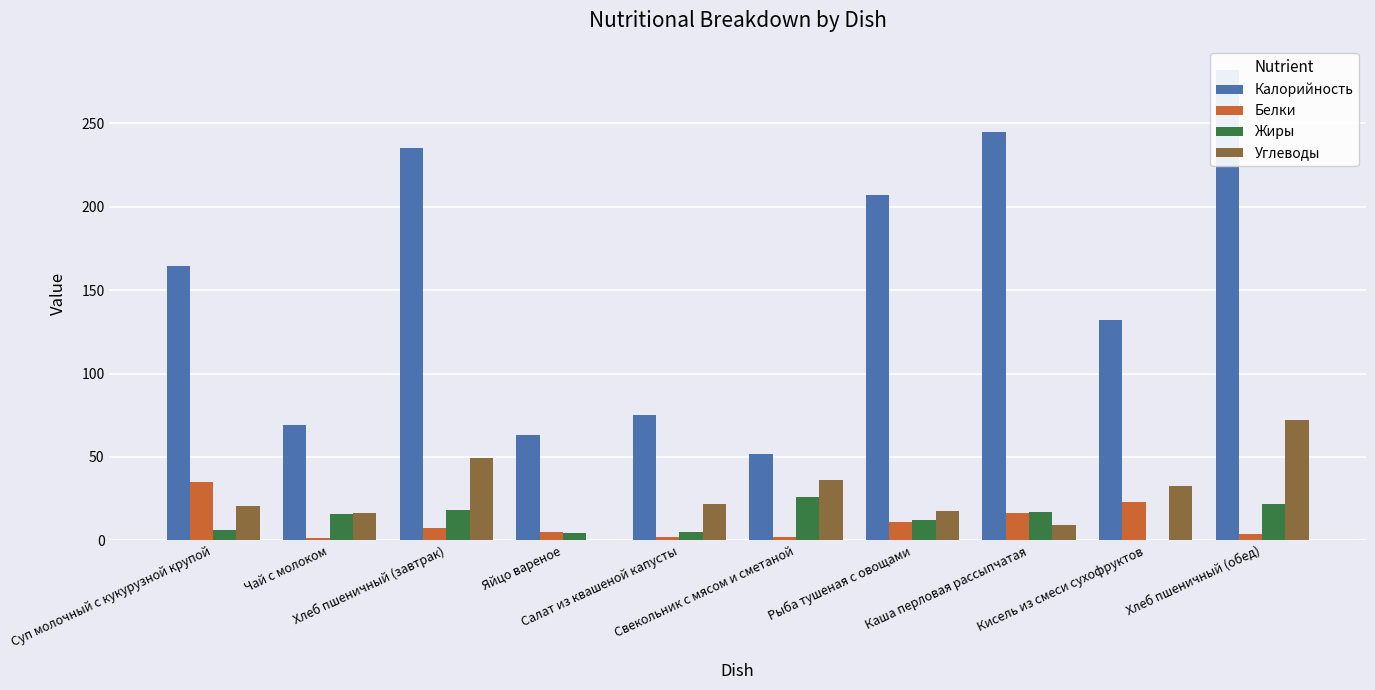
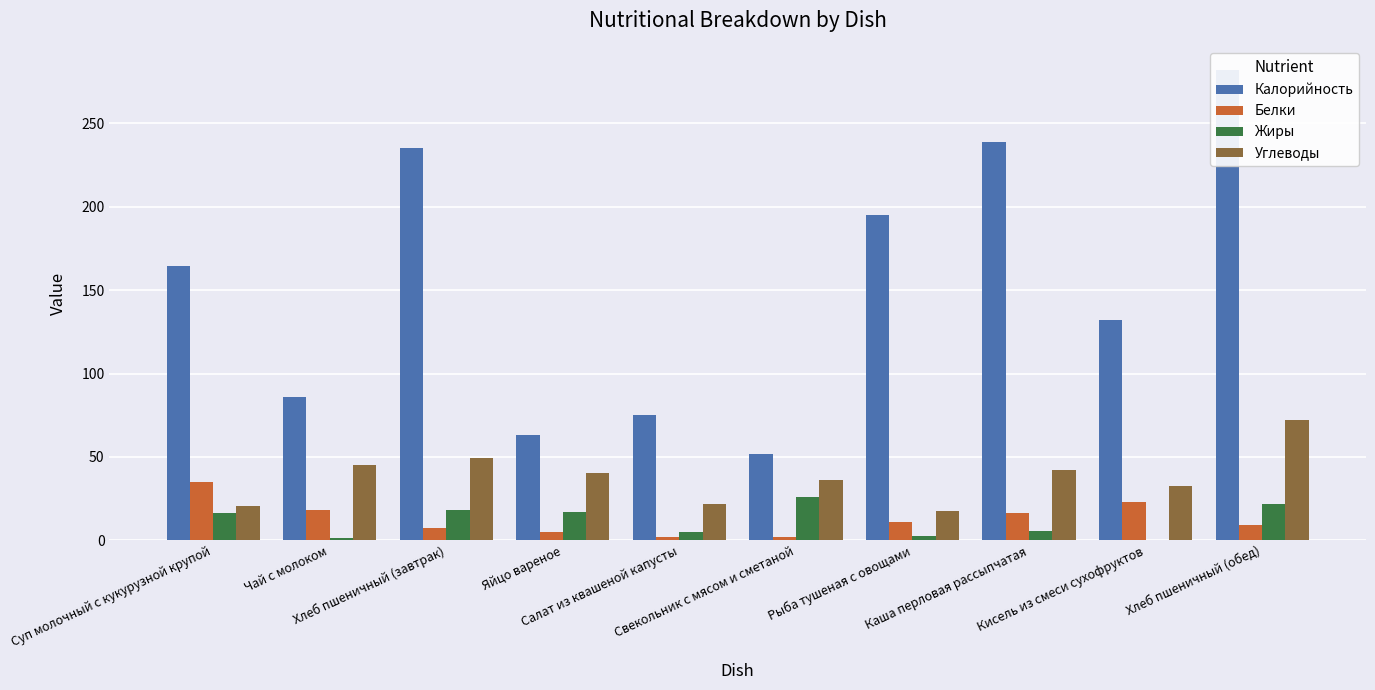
  {
    "Калорийность": {
      "Суп молочный с кукурузной крупой": 165,
-     "Чай с молоком": 69,
+     "Чай с молоком": 86,
      "Хлеб пшеничный (завтрак)": 235,
      "Яйцо вареное": 63,
      "Салат из квашеной капусты": 75,
      "Свекольник с мясом и сметаной": 52,
-     "Рыба тушеная с овощами": 207,
-     "Каша перловая рассыпчатая": 245,
+     "Рыба тушеная с овощами": 195,
+     "Каша перловая рассыпчатая": 239,
      "Кисель из смеси сухофруктов": 132
    },
    "Белки": {
      "Суп молочный с кукурузной крупой": 35,
-     "Чай с молоком": 1,
+     "Чай с молоком": 18,
      "Хлеб пшеничный (завтрак)": 8,
      "Яйцо вареное": 5,
      "Салат из квашеной капусты": 2,
      "Свекольник с мясом и сметаной": 2,
      "Рыба тушеная с овощами": 11,
      "Каша перловая рассыпчатая": 16,
      "Кисель из смеси сухофруктов": 23,
-     "Хлеб пшеничный (обед)": 4
+     "Хлеб пшеничный (обед)": 9
    },
    "Жиры": {
-     "Суп молочный с кукурузной крупой": 6,
-     "Чай с молоком": 16,
+     "Суп молочный с кукурузной крупой": 16,
+     "Чай с молоком": 2,
      "Хлеб пшеничный (завтрак)": 18,
-     "Яйцо вареное": 5,
+     "Яйцо вареное": 17,
      "Салат из квашеной капусты": 5,
      "Свекольник с мясом и сметаной": 26,
-     "Рыба тушеная с овощами": 12,
-     "Каша перловая рассыпчатая": 17,
+     "Рыба тушеная с овощами": 3,
+     "Каша перловая рассыпчатая": 6,
      "Кисель из смеси сухофруктов": 0,
      "Хлеб пшеничный (обед)": 22
    },
    "Углеводы": {
      "Суп молочный с кукурузной крупой": 21,
-     "Чай с молоком": 16,
+     "Чай с молоком": 45,
      "Хлеб пшеничный (завтрак)": 49,
-     "Яйцо вареное": 0,
+     "Яйцо вареное": 40,
      "Салат из квашеной капусты": 22,
      "Свекольник с мясом и сметаной": 36,
      "Рыба тушеная с овощами": 18,
-     "Каша перловая рассыпчатая": 9,
+     "Каша перловая рассыпчатая": 42,
      "Кисель из смеси сухофруктов": 33,
      "Хлеб пшеничный (обед)": 72
    }
  }
